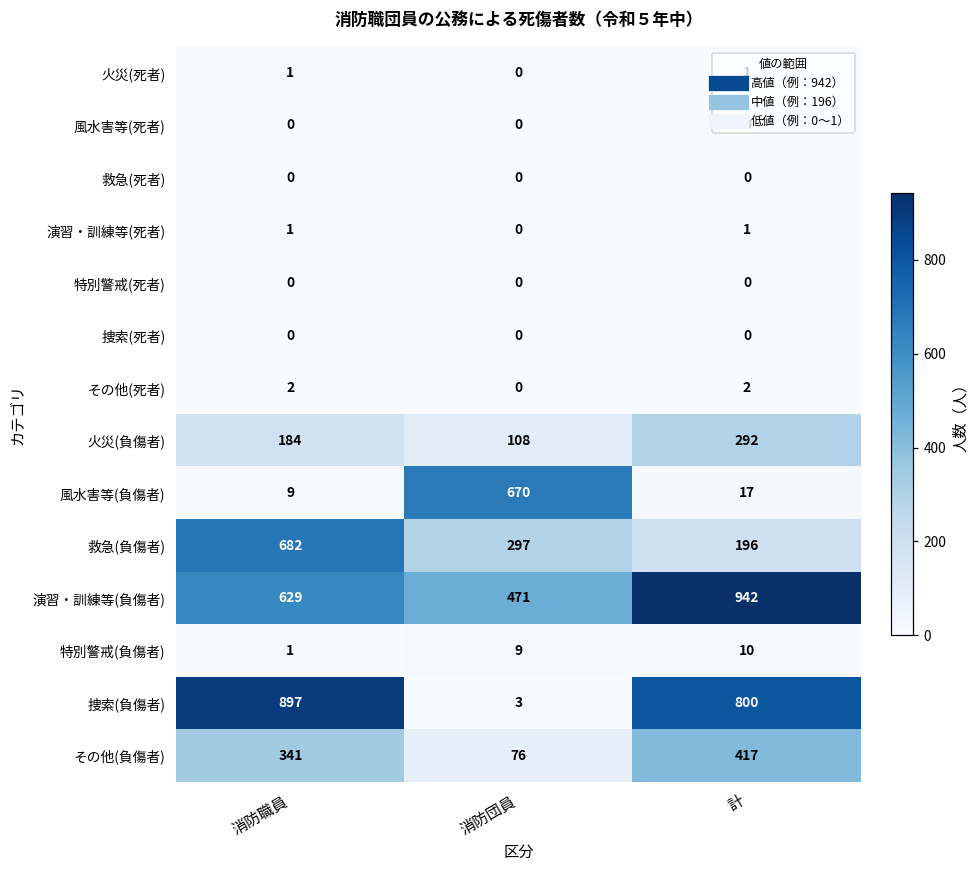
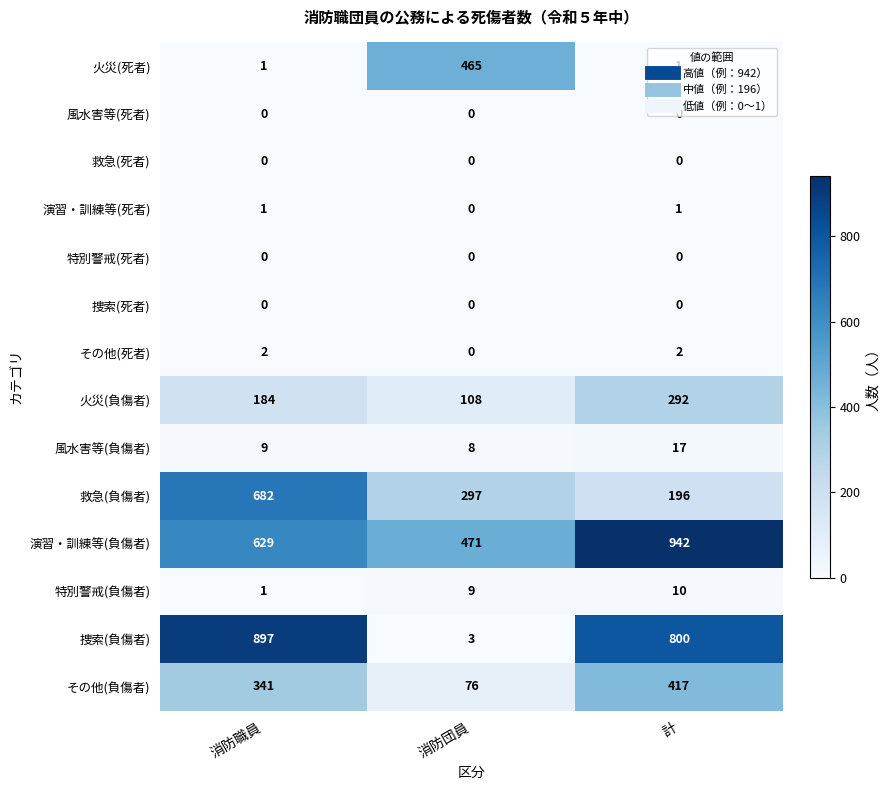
  {
    "火災(死者)": {
      "消防職員": 1,
-     "消防団員": 0
+     "消防団員": 465
    },
    "風水害等(死者)": {
      "消防職員": 0,
      "消防団員": 0
    },
    "救急(死者)": {
      "消防職員": 0,
      "消防団員": 0,
      "計": 0
    },
    "演習・訓練等(死者)": {
      "消防職員": 1,
      "消防団員": 0,
      "計": 1
    },
    "特別警戒(死者)": {
      "消防職員": 0,
      "消防団員": 0,
      "計": 0
    },
    "捜索(死者)": {
      "消防職員": 0,
      "消防団員": 0,
      "計": 0
    },
    "その他(死者)": {
      "消防職員": 2,
      "消防団員": 0,
      "計": 2
    },
    "火災(負傷者)": {
      "消防職員": 184,
      "消防団員": 108,
      "計": 292
    },
    "風水害等(負傷者)": {
      "消防職員": 9,
-     "消防団員": 670,
+     "消防団員": 8,
      "計": 17
    },
    "救急(負傷者)": {
      "消防職員": 682,
      "消防団員": 297,
      "計": 196
    },
    "演習・訓練等(負傷者)": {
      "消防職員": 629,
      "消防団員": 471,
      "計": 942
    },
    "特別警戒(負傷者)": {
      "消防職員": 1,
      "消防団員": 9,
      "計": 10
    },
    "捜索(負傷者)": {
      "消防職員": 897,
      "消防団員": 3,
      "計": 800
    },
    "その他(負傷者)": {
      "消防職員": 341,
      "消防団員": 76,
      "計": 417
    }
  }
